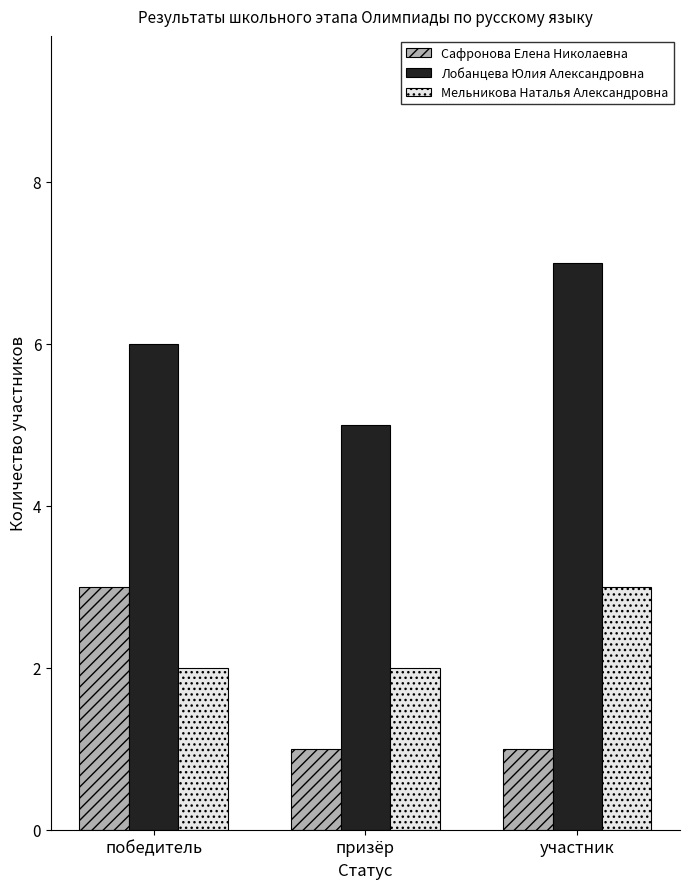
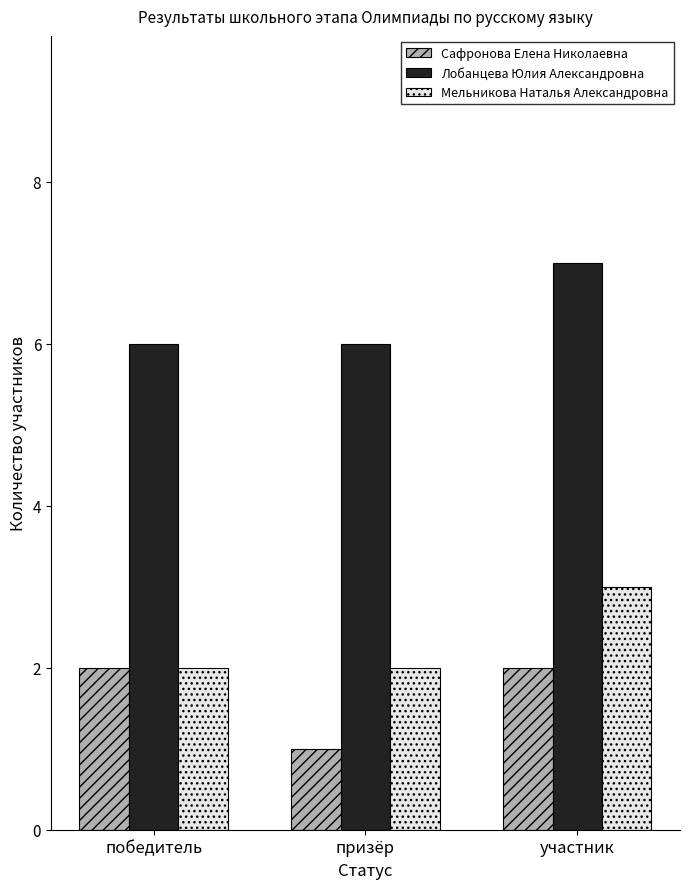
  {
    "Сафронова Елена Николаевна": {
-     "победитель": 3,
+     "победитель": 2,
      "призёр": 1,
-     "участник": 1
+     "участник": 2
    },
    "Лобанцева Юлия Александровна": {
      "победитель": 6,
-     "призёр": 5,
+     "призёр": 6,
      "участник": 7
    },
    "Мельникова Наталья Александровна": {
      "победитель": 2,
      "призёр": 2,
      "участник": 3
    }
  }
